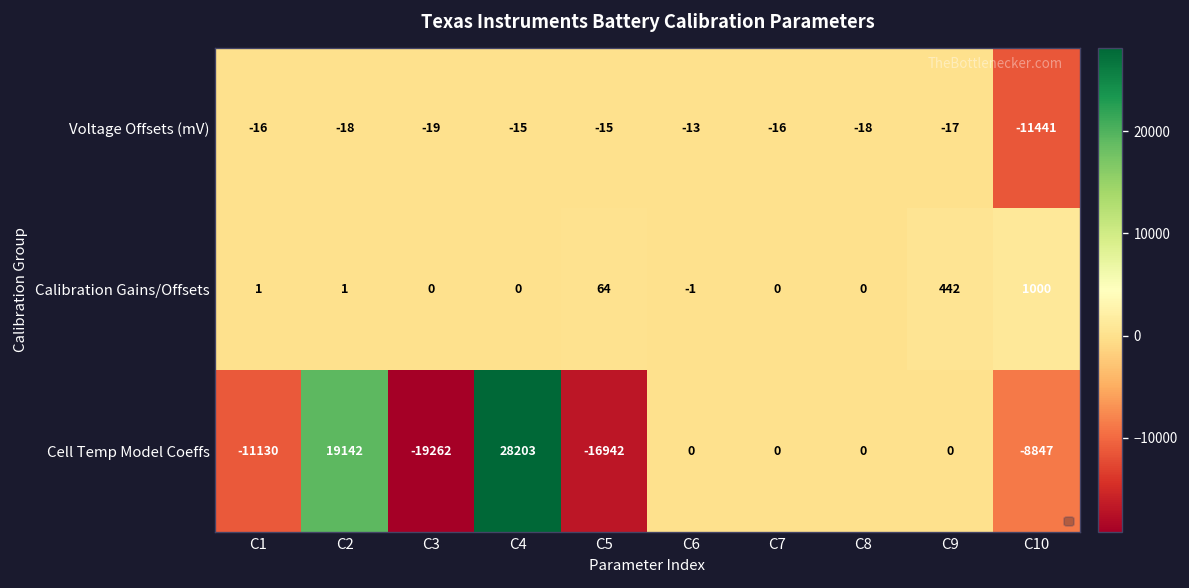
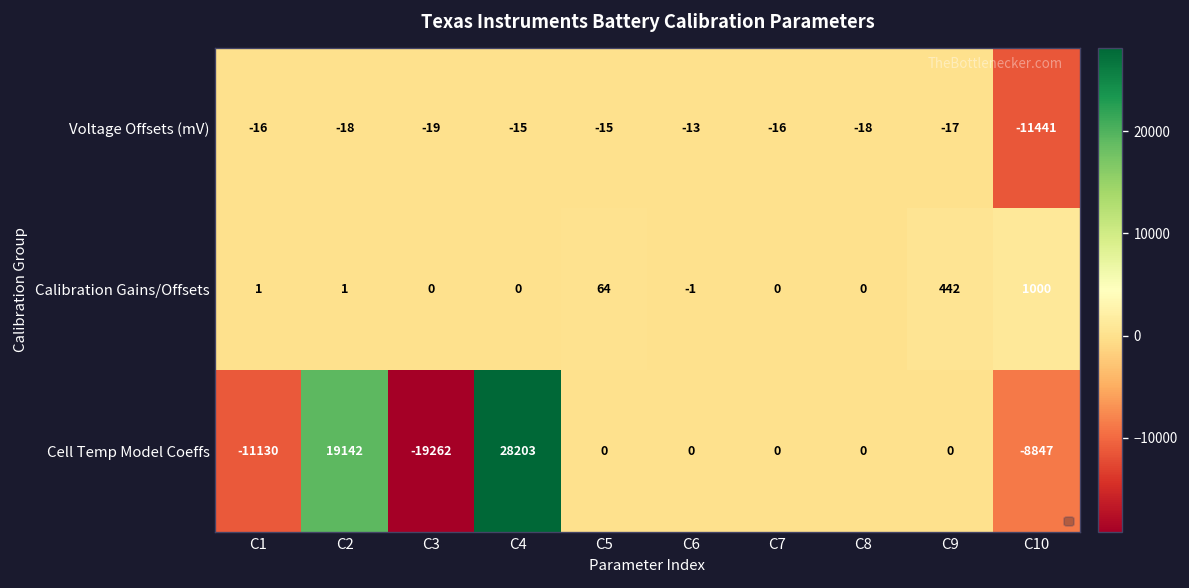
  {
    "Voltage Offsets (mV)": {
      "C1": -16,
      "C2": -18,
      "C3": -19,
      "C4": -15,
      "C5": -15,
      "C6": -13,
      "C7": -16,
      "C8": -18,
      "C9": -17
    },
    "Calibration Gains/Offsets": {
      "C1": 1,
      "C2": 1,
      "C3": 0,
      "C4": 0,
      "C5": 64,
      "C6": -1,
      "C7": 0,
      "C8": 0,
      "C9": 442,
      "C10": 1000
    },
    "Cell Temp Model Coeffs": {
      "C1": -11130,
      "C2": 19142,
      "C3": -19262,
      "C4": 28203,
-     "C5": -16942,
+     "C5": 0,
      "C6": 0,
      "C7": 0,
      "C8": 0,
      "C9": 0,
      "C10": -8847
    }
  }
